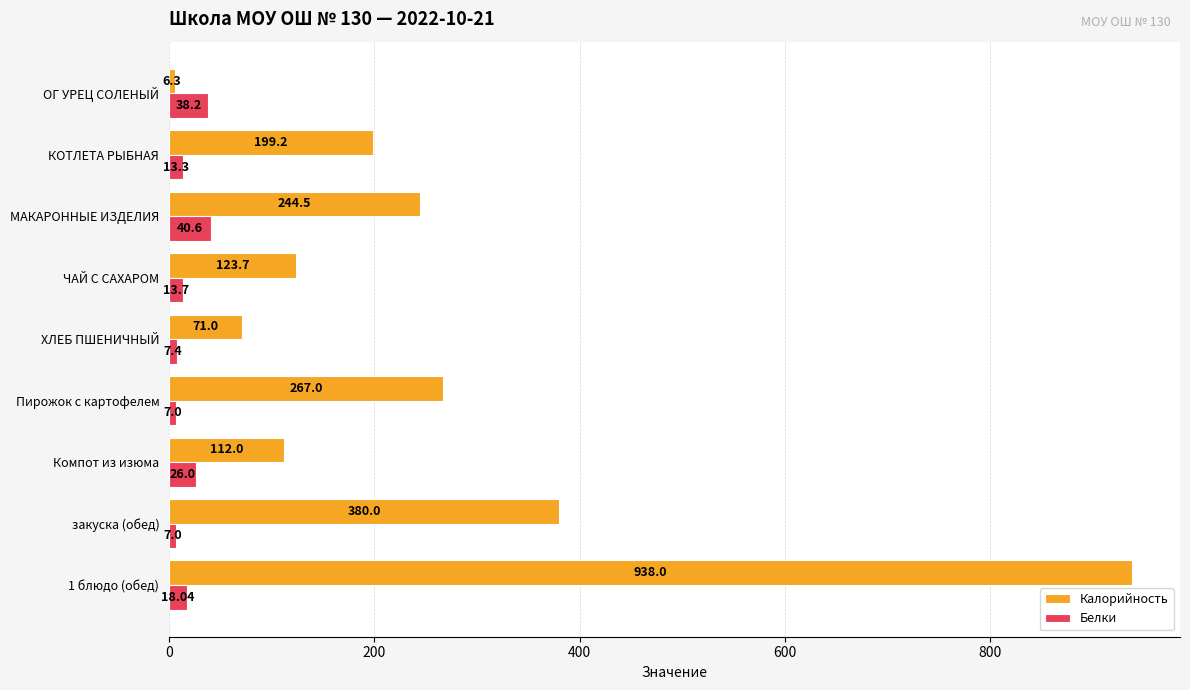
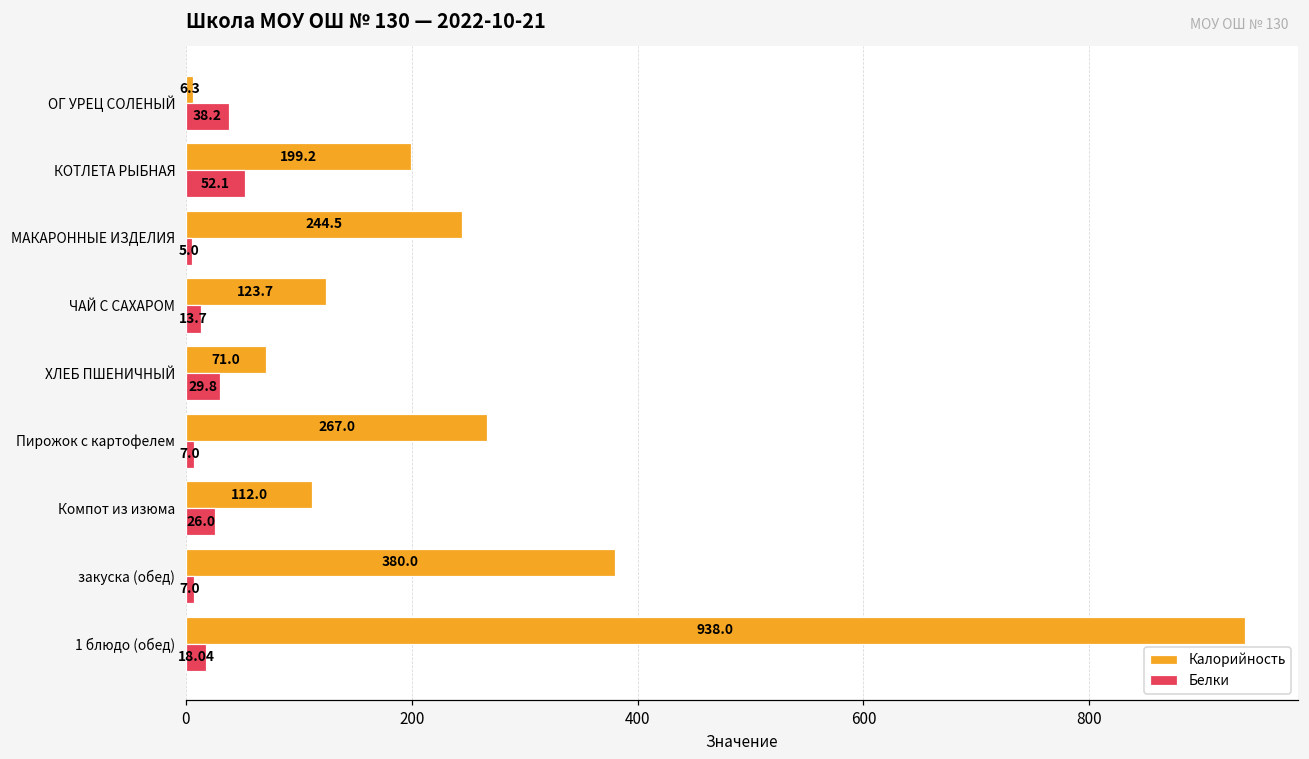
  {
    "Калорийность": {
      "ОГ УРЕЦ СОЛЕНЫЙ": 6.3,
      "КОТЛЕТА РЫБНАЯ": 199.2,
      "МАКАРОННЫЕ ИЗДЕЛИЯ": 244.5,
      "ЧАЙ С САХАРОМ": 123.7,
      "ХЛЕБ ПШЕНИЧНЫЙ": 71.0,
      "Пирожок с картофелем": 267.0,
      "Компот из изюма": 112.0,
      "закуска (обед)": 380.0,
      "1 блюдо (обед)": 938.0
    },
    "Белки": {
      "ОГ УРЕЦ СОЛЕНЫЙ": 38.2,
-     "КОТЛЕТА РЫБНАЯ": 13.3,
-     "МАКАРОННЫЕ ИЗДЕЛИЯ": 40.6,
+     "КОТЛЕТА РЫБНАЯ": 52.1,
+     "МАКАРОННЫЕ ИЗДЕЛИЯ": 5.0,
      "ЧАЙ С САХАРОМ": 13.7,
-     "ХЛЕБ ПШЕНИЧНЫЙ": 7.4,
+     "ХЛЕБ ПШЕНИЧНЫЙ": 29.8,
      "Пирожок с картофелем": 7.0,
      "Компот из изюма": 26.0,
      "закуска (обед)": 7.0,
      "1 блюдо (обед)": 18.04
    }
  }
